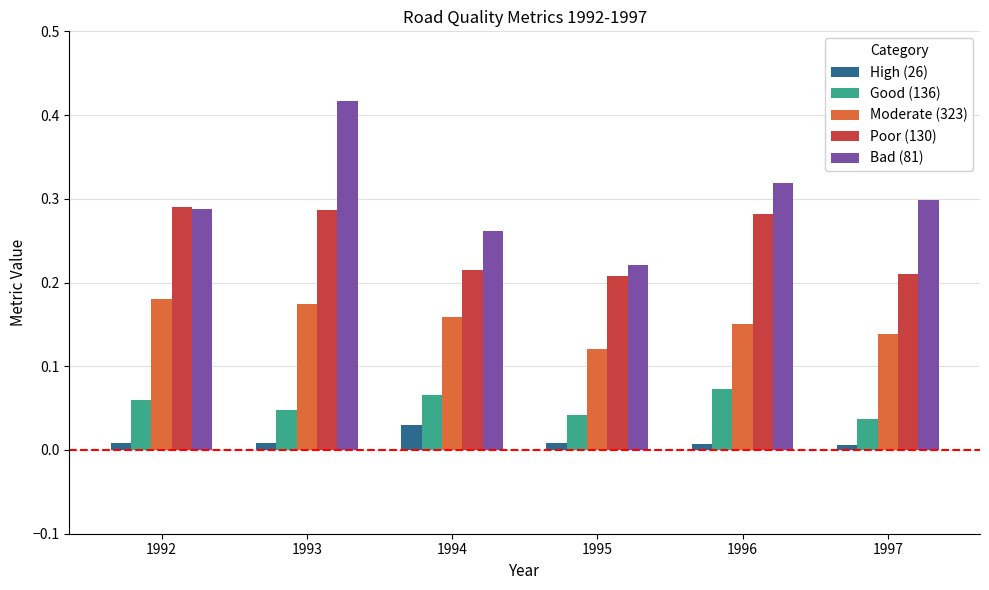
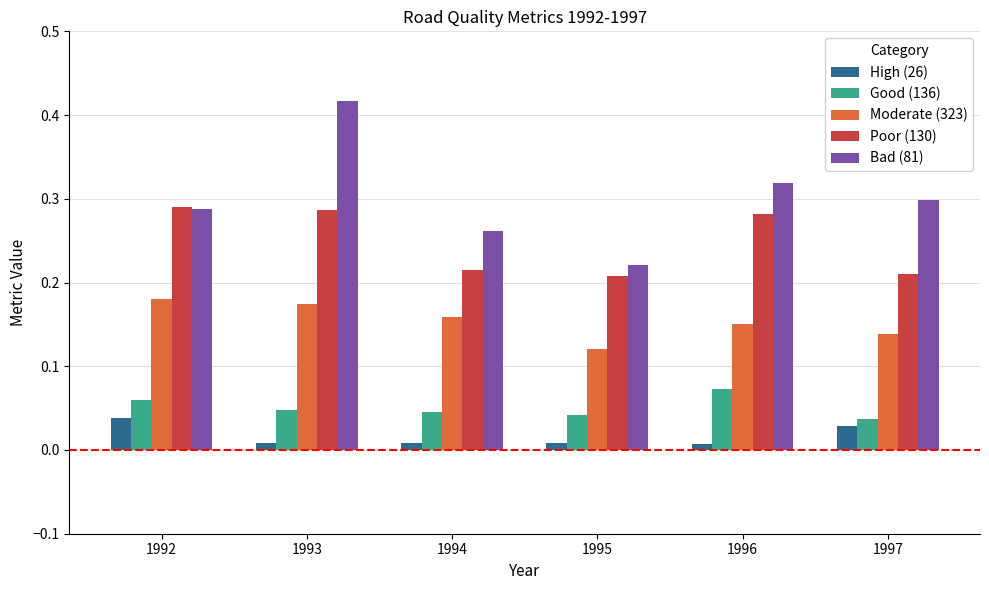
  {
    "High (26)": {
-     "1992": 0.01,
+     "1992": 0.04,
      "1993": 0.01,
-     "1994": 0.03,
+     "1994": 0.01,
      "1995": 0.01,
      "1996": 0.01,
-     "1997": 0.01
+     "1997": 0.03
    },
    "Good (136)": {
      "1992": 0.06,
      "1993": 0.05,
-     "1994": 0.07,
+     "1994": 0.04,
      "1995": 0.04,
      "1996": 0.07,
      "1997": 0.04
    },
    "Bad (81)": {
      "1992": 0.29,
      "1993": 0.42,
      "1994": 0.26,
      "1995": 0.22,
      "1996": 0.32,
      "1997": 0.30
    }
  }
